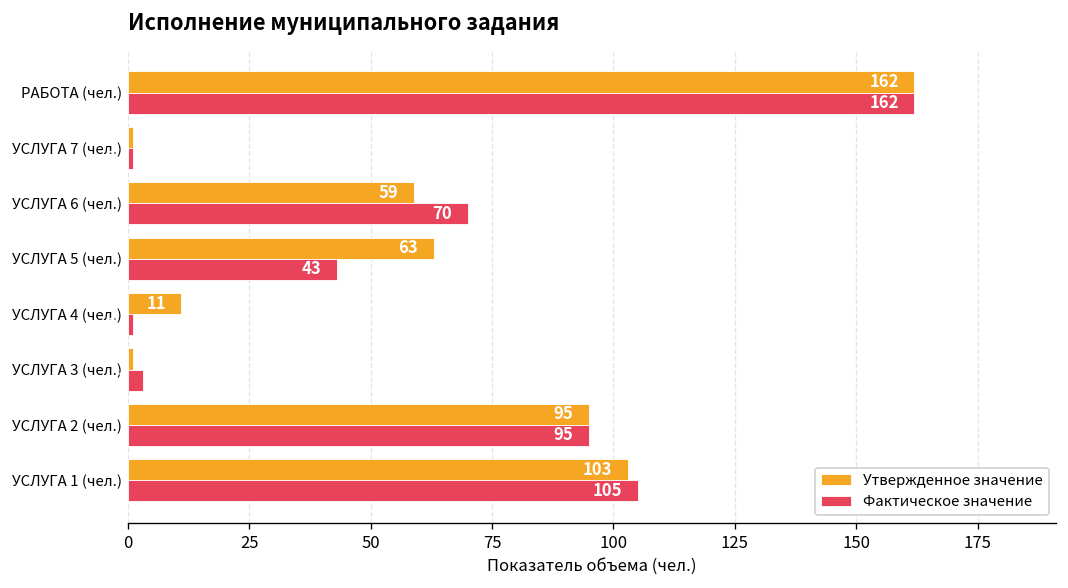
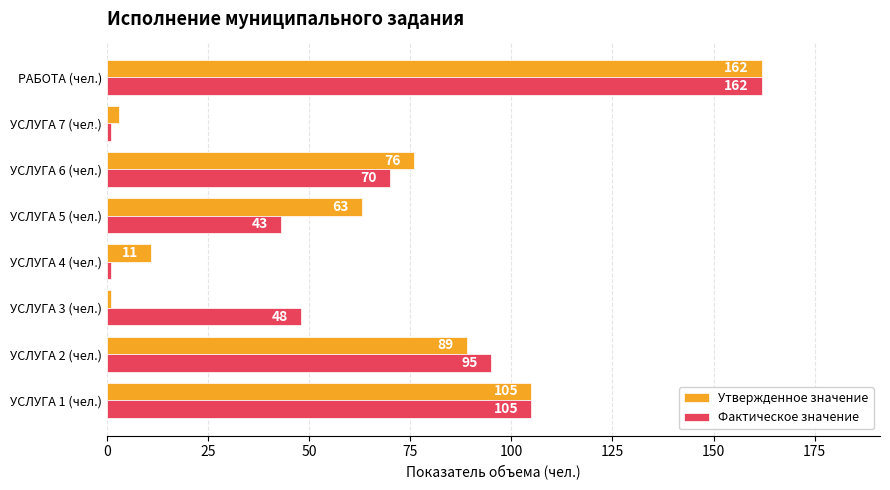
  {
    "Утвержденное значение": {
      "РАБОТА (чел.)": 162,
-     "УСЛУГА 7 (чел.)": 1,
-     "УСЛУГА 6 (чел.)": 59,
+     "УСЛУГА 7 (чел.)": 3,
+     "УСЛУГА 6 (чел.)": 76,
      "УСЛУГА 5 (чел.)": 63,
      "УСЛУГА 4 (чел.)": 11,
-     "УСЛУГА 2 (чел.)": 95,
-     "УСЛУГА 1 (чел.)": 103
+     "УСЛУГА 2 (чел.)": 89,
+     "УСЛУГА 1 (чел.)": 105
    },
    "Фактическое значение": {
      "УСЛУГА 7 (чел.)": 1,
      "УСЛУГА 4 (чел.)": 1,
-     "УСЛУГА 3 (чел.)": 3
+     "УСЛУГА 3 (чел.)": 48
    }
  }
